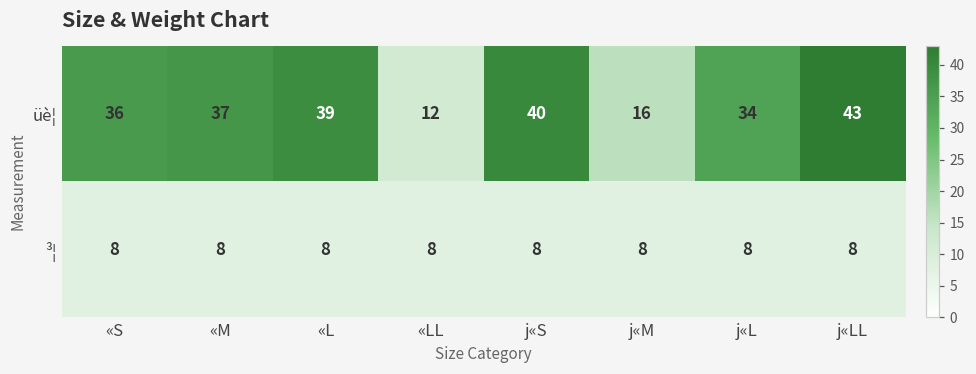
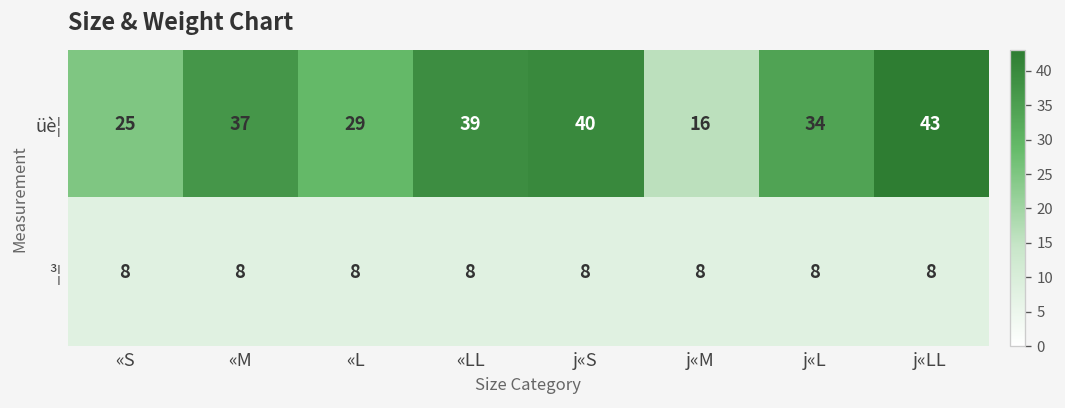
  {
    "üè¦": {
-     "«S": 36,
+     "«S": 25,
      "«M": 37,
-     "«L": 39,
-     "«LL": 12,
+     "«L": 29,
+     "«LL": 39,
      "j«S": 40,
      "j«M": 16,
      "j«L": 34,
      "j«LL": 43
    },
    "³¦": {
      "«S": 8,
      "«M": 8,
      "«L": 8,
      "«LL": 8,
      "j«S": 8,
      "j«M": 8,
      "j«L": 8,
      "j«LL": 8
    }
  }
